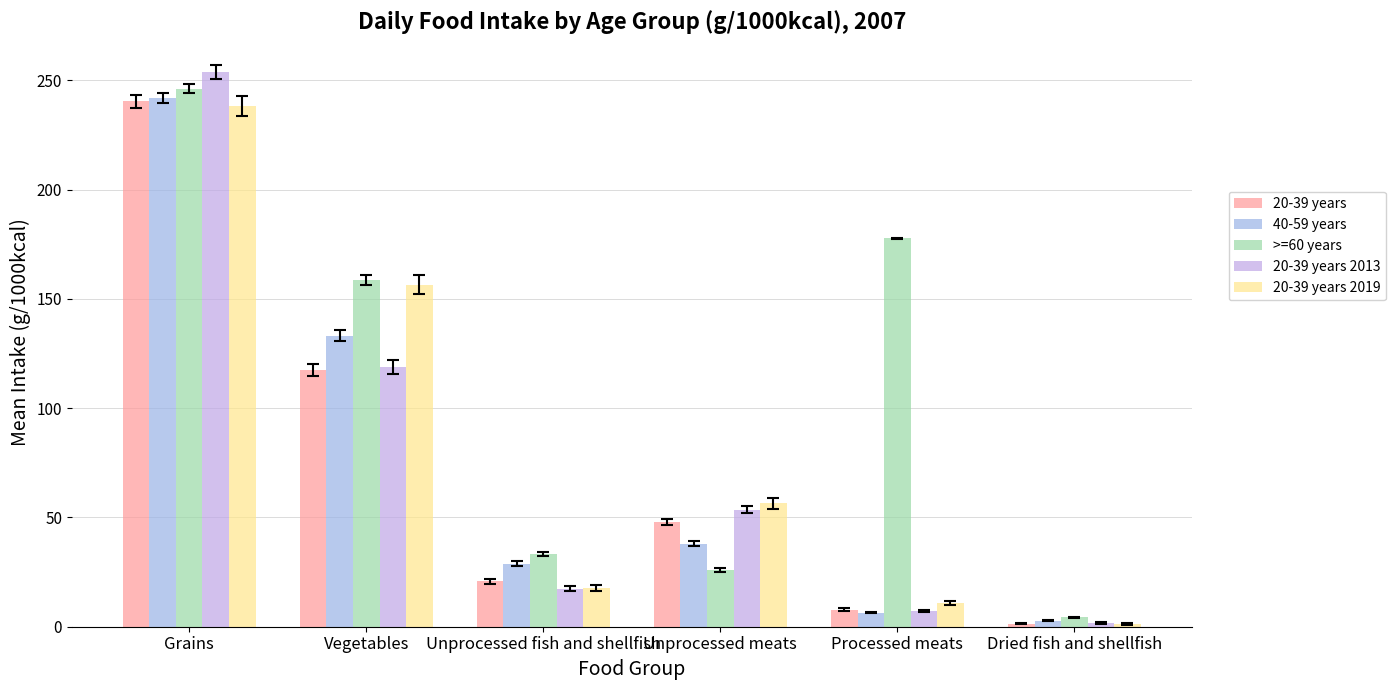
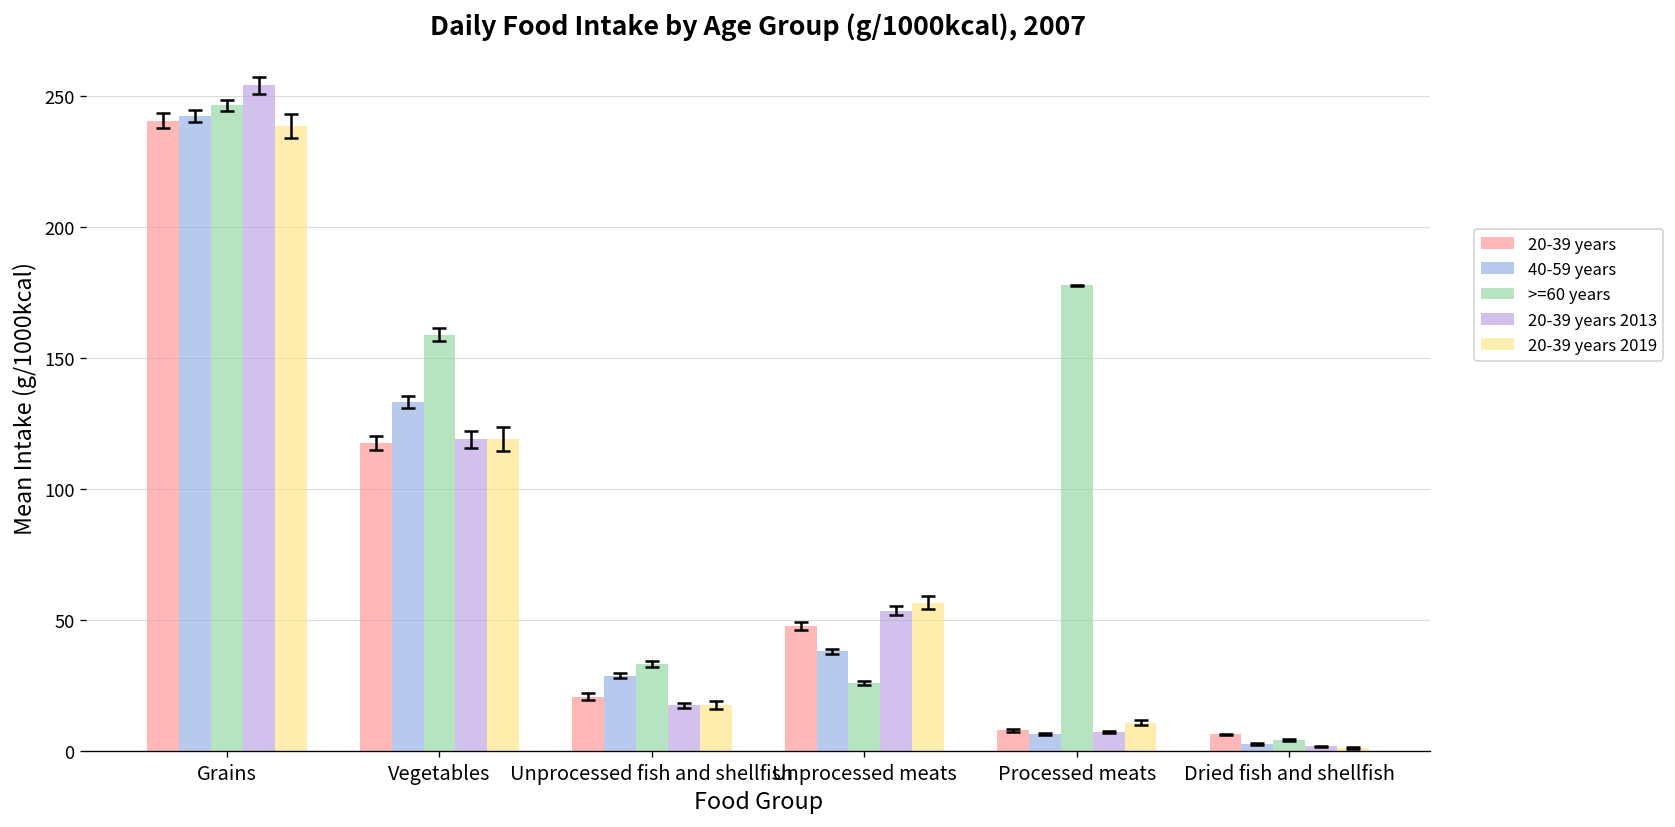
  {
    "20-39 years": {
      "Grains": 240,
      "Vegetables": 117,
      "Unprocessed fish and shellfish": 21,
      "Unprocessed meats": 48,
      "Processed meats": 8,
-     "Dried fish and shellfish": 1
+     "Dried fish and shellfish": 6
    },
    ">=60 years": {
      "Grains": 246,
      "Vegetables": 159,
      "Unprocessed fish and shellfish": 33,
      "Unprocessed meats": 26,
      "Processed meats": 178,
      "Dried fish and shellfish": 4
    },
    "20-39 years 2019": {
      "Grains": 238,
-     "Vegetables": 157,
+     "Vegetables": 119,
      "Unprocessed fish and shellfish": 18,
      "Unprocessed meats": 57,
      "Processed meats": 11,
      "Dried fish and shellfish": 1
    }
  }
